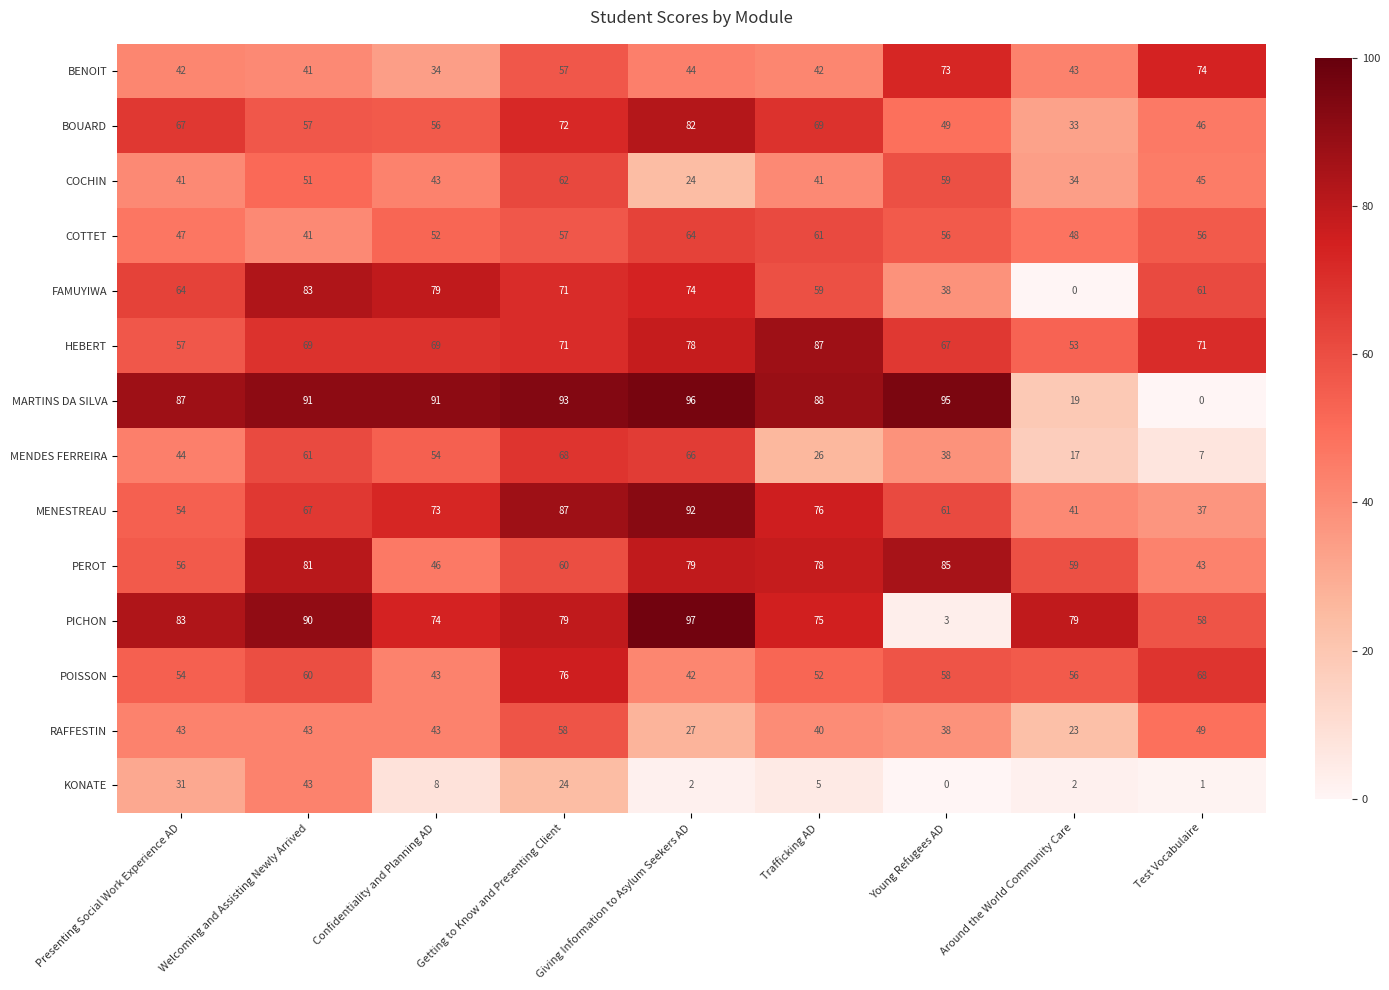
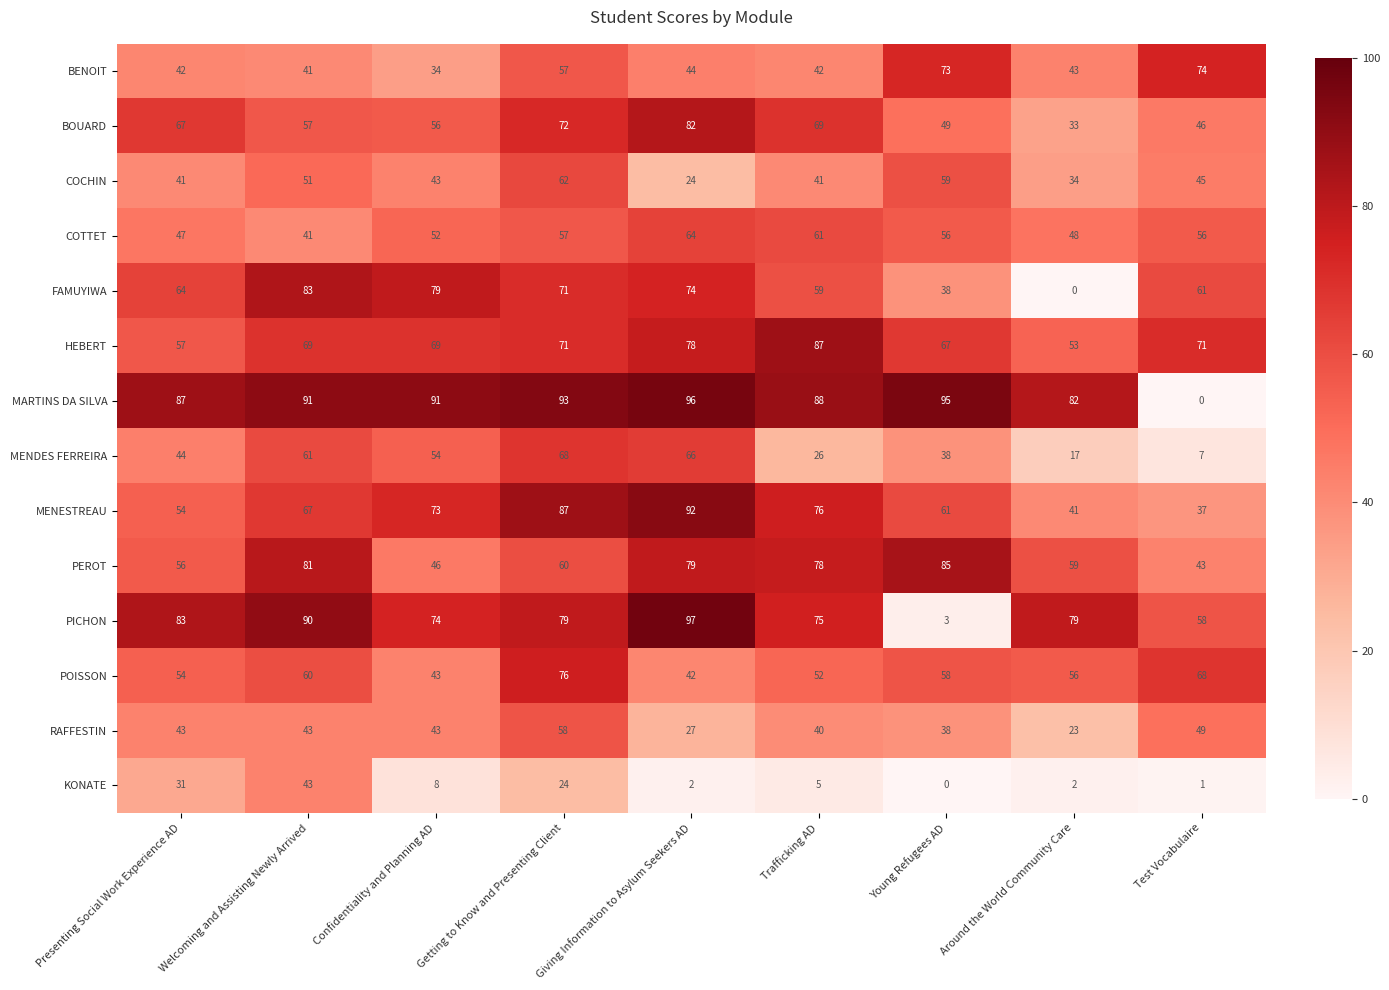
  {
    "BENOIT": {
      "Presenting Social Work Experience AD": 42,
      "Welcoming and Assisting Newly Arrived": 41,
      "Confidentiality and Planning AD": 34,
      "Getting to Know and Presenting Client": 57,
      "Giving Information to Asylum Seekers AD": 44,
      "Trafficking AD": 42,
      "Young Refugees AD": 73,
      "Around the World Community Care": 43,
      "Test Vocabulaire": 74
    },
    "BOUARD": {
      "Presenting Social Work Experience AD": 67,
      "Welcoming and Assisting Newly Arrived": 57,
      "Confidentiality and Planning AD": 56,
      "Getting to Know and Presenting Client": 72,
      "Giving Information to Asylum Seekers AD": 82,
      "Trafficking AD": 69,
      "Young Refugees AD": 49,
      "Around the World Community Care": 33,
      "Test Vocabulaire": 46
    },
    "COCHIN": {
      "Presenting Social Work Experience AD": 41,
      "Welcoming and Assisting Newly Arrived": 51,
      "Confidentiality and Planning AD": 43,
      "Getting to Know and Presenting Client": 62,
      "Giving Information to Asylum Seekers AD": 24,
      "Trafficking AD": 41,
      "Young Refugees AD": 59,
      "Around the World Community Care": 34,
      "Test Vocabulaire": 45
    },
    "COTTET": {
      "Presenting Social Work Experience AD": 47,
      "Welcoming and Assisting Newly Arrived": 41,
      "Confidentiality and Planning AD": 52,
      "Getting to Know and Presenting Client": 57,
      "Giving Information to Asylum Seekers AD": 64,
      "Trafficking AD": 61,
      "Young Refugees AD": 56,
      "Around the World Community Care": 48,
      "Test Vocabulaire": 56
    },
    "FAMUYIWA": {
      "Presenting Social Work Experience AD": 64,
      "Welcoming and Assisting Newly Arrived": 83,
      "Confidentiality and Planning AD": 79,
      "Getting to Know and Presenting Client": 71,
      "Giving Information to Asylum Seekers AD": 74,
      "Trafficking AD": 59,
      "Young Refugees AD": 38,
      "Around the World Community Care": 0,
      "Test Vocabulaire": 61
    },
    "HEBERT": {
      "Presenting Social Work Experience AD": 57,
      "Welcoming and Assisting Newly Arrived": 69,
      "Confidentiality and Planning AD": 69,
      "Getting to Know and Presenting Client": 71,
      "Giving Information to Asylum Seekers AD": 78,
      "Trafficking AD": 87,
      "Young Refugees AD": 67,
      "Around the World Community Care": 53,
      "Test Vocabulaire": 71
    },
    "MARTINS DA SILVA": {
      "Presenting Social Work Experience AD": 87,
      "Welcoming and Assisting Newly Arrived": 91,
      "Confidentiality and Planning AD": 91,
      "Getting to Know and Presenting Client": 93,
      "Giving Information to Asylum Seekers AD": 96,
      "Trafficking AD": 88,
      "Young Refugees AD": 95,
-     "Around the World Community Care": 19,
+     "Around the World Community Care": 82,
      "Test Vocabulaire": 0
    },
    "MENDES FERREIRA": {
      "Presenting Social Work Experience AD": 44,
      "Welcoming and Assisting Newly Arrived": 61,
      "Confidentiality and Planning AD": 54,
      "Getting to Know and Presenting Client": 68,
      "Giving Information to Asylum Seekers AD": 66,
      "Trafficking AD": 26,
      "Young Refugees AD": 38,
      "Around the World Community Care": 17,
      "Test Vocabulaire": 7
    },
    "MENESTREAU": {
      "Presenting Social Work Experience AD": 54,
      "Welcoming and Assisting Newly Arrived": 67,
      "Confidentiality and Planning AD": 73,
      "Getting to Know and Presenting Client": 87,
      "Giving Information to Asylum Seekers AD": 92,
      "Trafficking AD": 76,
      "Young Refugees AD": 61,
      "Around the World Community Care": 41,
      "Test Vocabulaire": 37
    },
    "PEROT": {
      "Presenting Social Work Experience AD": 56,
      "Welcoming and Assisting Newly Arrived": 81,
      "Confidentiality and Planning AD": 46,
      "Getting to Know and Presenting Client": 60,
      "Giving Information to Asylum Seekers AD": 79,
      "Trafficking AD": 78,
      "Young Refugees AD": 85,
      "Around the World Community Care": 59,
      "Test Vocabulaire": 43
    },
    "PICHON": {
      "Presenting Social Work Experience AD": 83,
      "Welcoming and Assisting Newly Arrived": 90,
      "Confidentiality and Planning AD": 74,
      "Getting to Know and Presenting Client": 79,
      "Giving Information to Asylum Seekers AD": 97,
      "Trafficking AD": 75,
      "Young Refugees AD": 3,
      "Around the World Community Care": 79,
      "Test Vocabulaire": 58
    },
    "POISSON": {
      "Presenting Social Work Experience AD": 54,
      "Welcoming and Assisting Newly Arrived": 60,
      "Confidentiality and Planning AD": 43,
      "Getting to Know and Presenting Client": 76,
      "Giving Information to Asylum Seekers AD": 42,
      "Trafficking AD": 52,
      "Young Refugees AD": 58,
      "Around the World Community Care": 56,
      "Test Vocabulaire": 68
    },
    "RAFFESTIN": {
      "Presenting Social Work Experience AD": 43,
      "Welcoming and Assisting Newly Arrived": 43,
      "Confidentiality and Planning AD": 43,
      "Getting to Know and Presenting Client": 58,
      "Giving Information to Asylum Seekers AD": 27,
      "Trafficking AD": 40,
      "Young Refugees AD": 38,
      "Around the World Community Care": 23,
      "Test Vocabulaire": 49
    },
    "KONATE": {
      "Presenting Social Work Experience AD": 31,
      "Welcoming and Assisting Newly Arrived": 43,
      "Confidentiality and Planning AD": 8,
      "Getting to Know and Presenting Client": 24,
      "Giving Information to Asylum Seekers AD": 2,
      "Trafficking AD": 5,
      "Young Refugees AD": 0,
      "Around the World Community Care": 2,
      "Test Vocabulaire": 1
    }
  }
